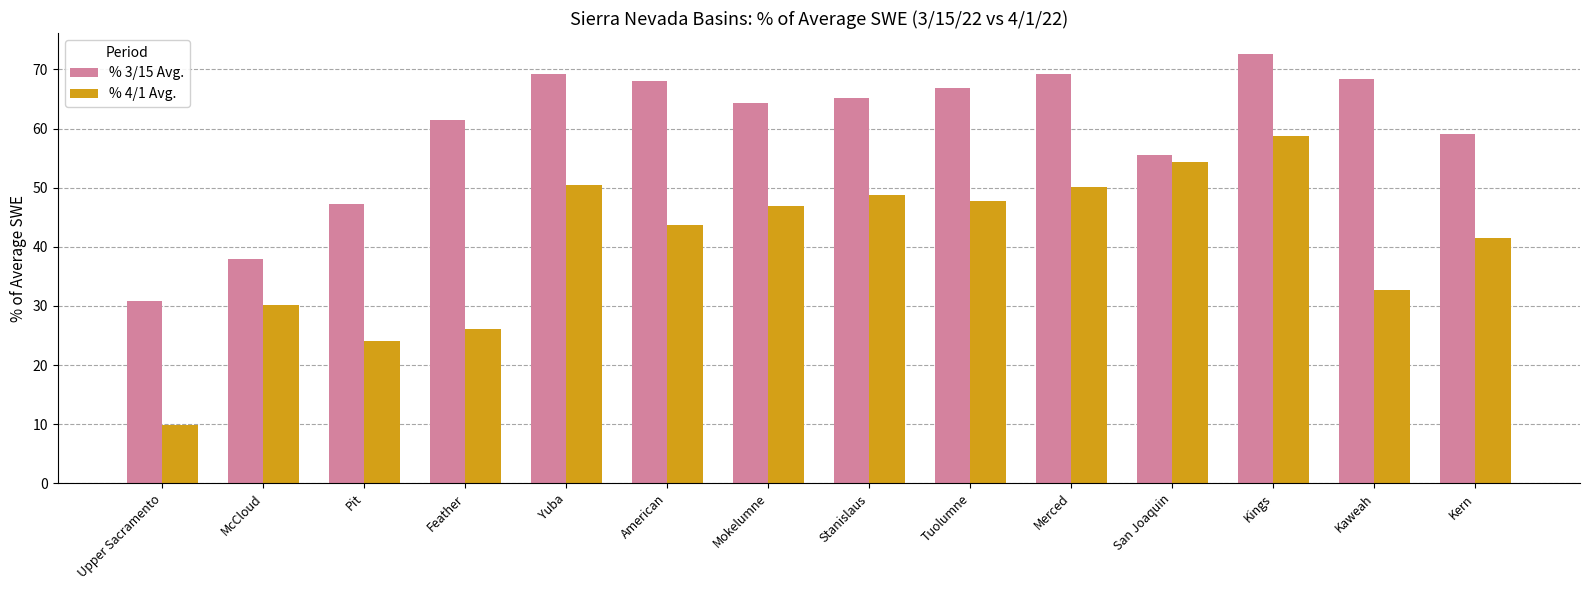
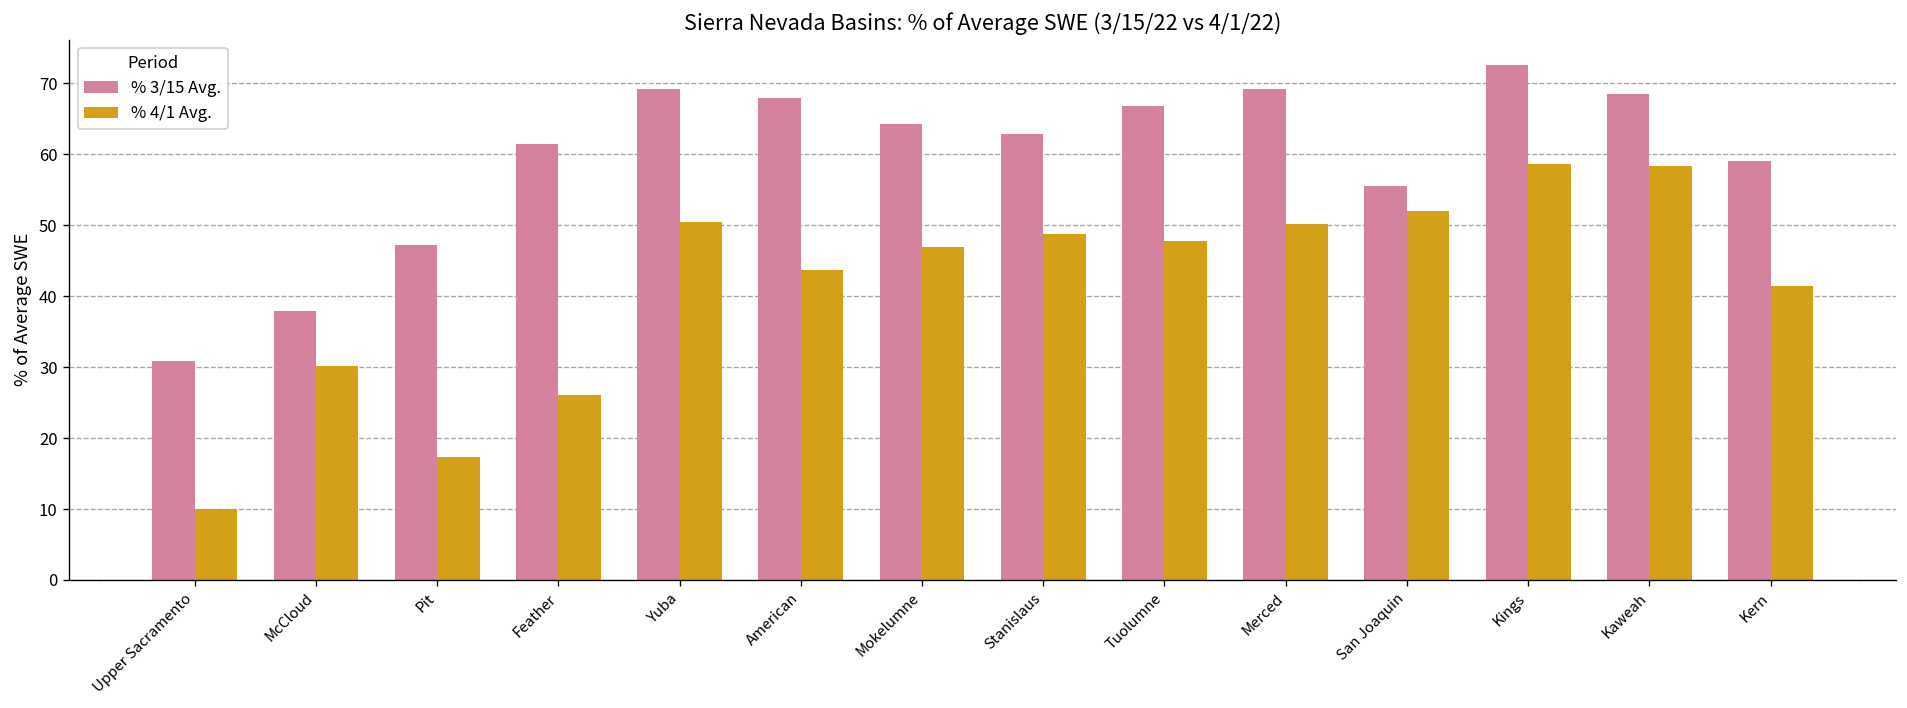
  {
    "% 3/15 Avg.": {
      "Upper Sacramento": 31,
      "McCloud": 38,
      "Pit": 47,
      "Feather": 61,
      "Yuba": 69,
      "American": 68,
      "Mokelumne": 64,
-     "Stanislaus": 65,
+     "Stanislaus": 63,
      "Tuolumne": 67,
      "Merced": 69,
      "San Joaquin": 56,
      "Kings": 73,
      "Kaweah": 68,
      "Kern": 59
    },
    "% 4/1 Avg.": {
      "Upper Sacramento": 10,
      "McCloud": 30,
-     "Pit": 24,
+     "Pit": 17,
      "Feather": 26,
      "Yuba": 50,
      "American": 44,
      "Mokelumne": 47,
      "Stanislaus": 49,
      "Tuolumne": 48,
      "Merced": 50,
-     "San Joaquin": 54,
+     "San Joaquin": 52,
      "Kings": 59,
-     "Kaweah": 33,
+     "Kaweah": 58,
      "Kern": 41
    }
  }
